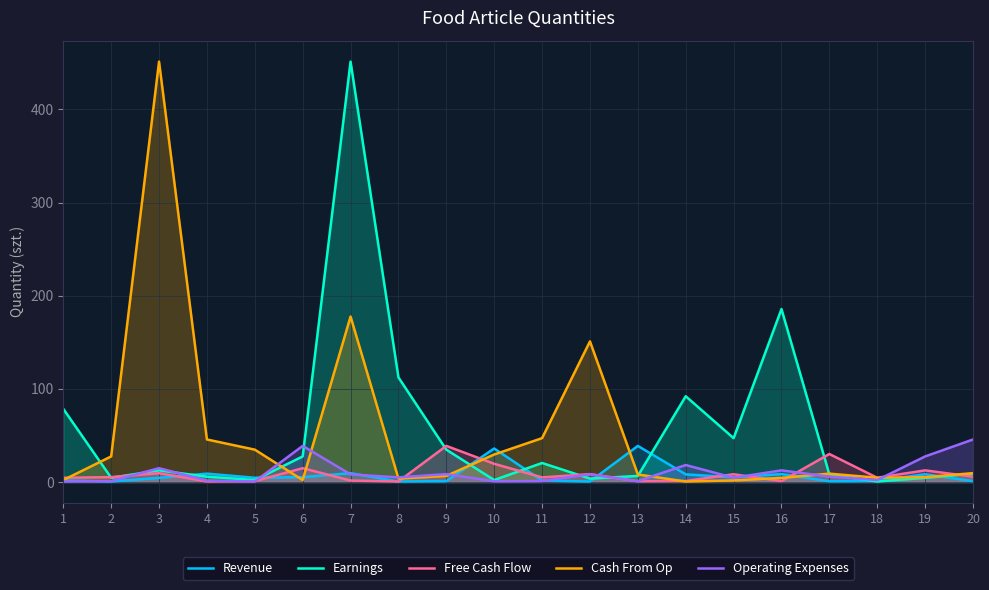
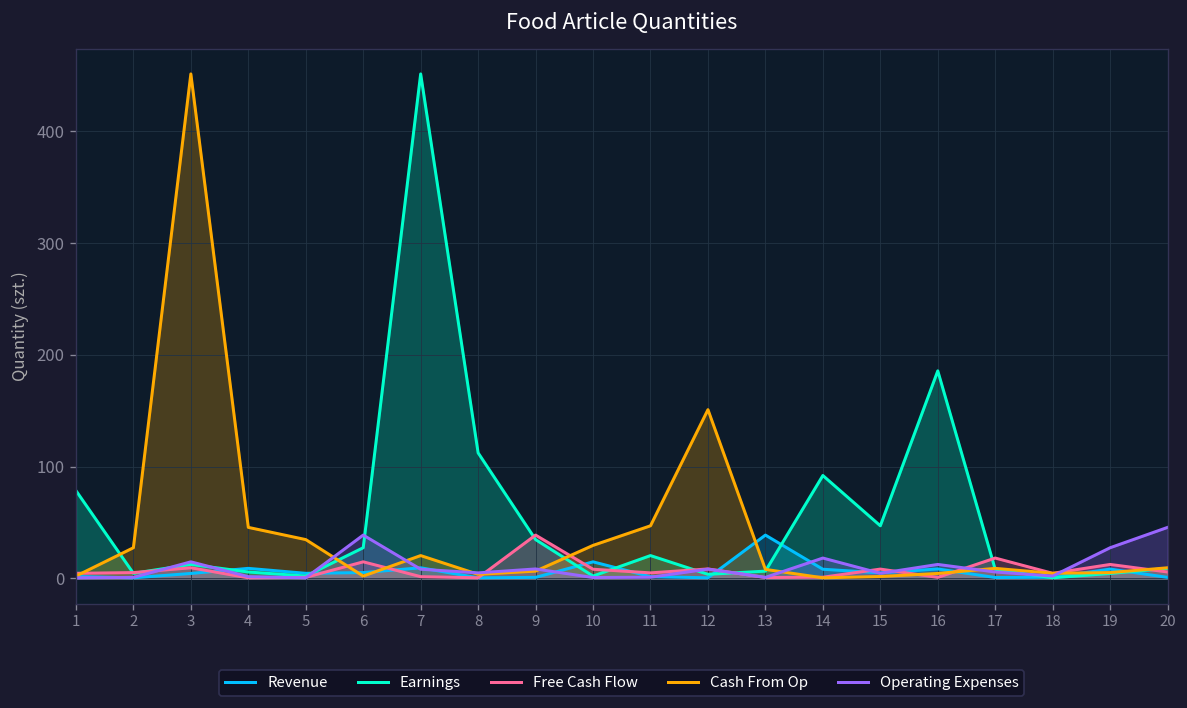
  {
    "Revenue": {
      "3": 0,
      "4": 10,
      "6": 10,
      "9": 0,
-     "10": 40,
+     "10": 10,
      "12": 0,
      "13": 40,
      "14": 10,
      "16": 10,
      "17": 0,
      "19": 10,
      "20": 0
    },
    "Earnings": {
      "1": 80,
      "4": 10,
      "6": 30,
      "7": 450,
      "8": 110,
      "9": 30,
      "11": 20,
      "12": 0,
      "14": 90,
      "15": 50,
      "16": 190
    },
    "Free Cash Flow": {
      "3": 10,
      "6": 10,
      "7": 0,
      "9": 40,
-     "10": 20,
+     "10": 10,
      "11": 0,
      "15": 10,
      "16": 0,
-     "17": 30,
+     "17": 20,
      "19": 10,
      "20": 10
    },
    "Cash From Op": {
      "2": 30,
      "3": 450,
      "4": 50,
      "5": 30,
      "6": 0,
-     "7": 180,
+     "7": 20,
      "10": 30,
      "11": 50,
      "12": 150,
      "15": 0,
      "16": 0
    },
    "Operating Expenses": {
      "6": 40,
      "14": 20,
      "16": 10,
      "19": 30,
      "20": 50
    }
  }
